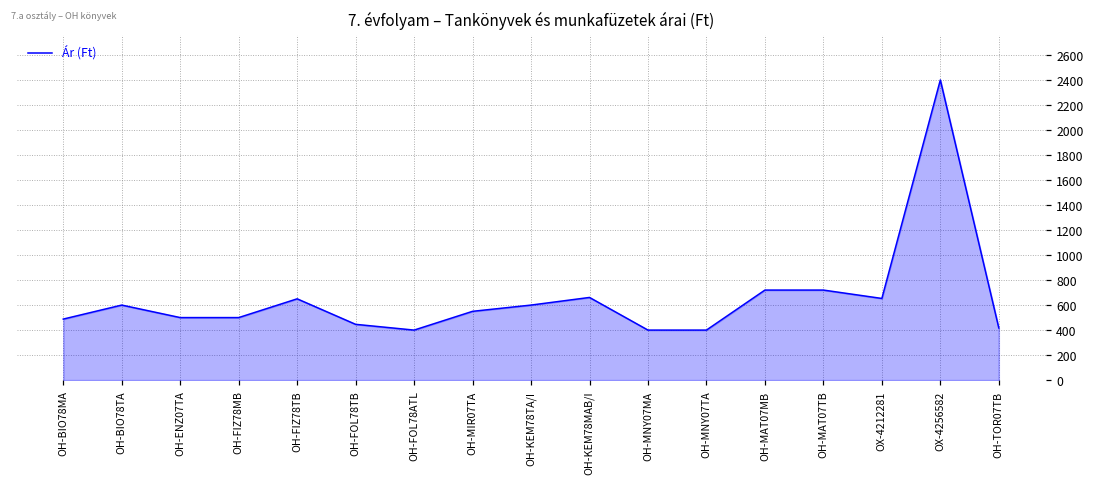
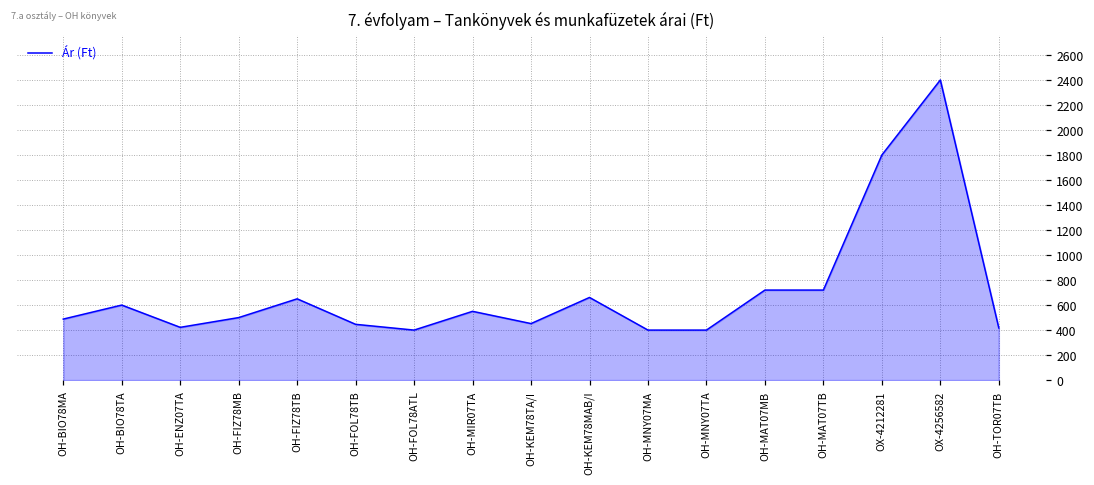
  {
    "OH-BIO78MA": 490,
    "OH-BIO78TA": 600,
-   "OH-ENZ07TA": 500,
+   "OH-ENZ07TA": 420,
    "OH-FIZ78MB": 500,
    "OH-FIZ78TB": 650,
    "OH-FOL78TB": 450,
    "OH-FOL78ATL": 400,
    "OH-MIR07TA": 550,
-   "OH-KEM78TA/I": 600,
+   "OH-KEM78TA/I": 450,
    "OH-KEM78MAB/I": 660,
    "OH-MNY07MA": 400,
    "OH-MNY07TA": 400,
    "OH-MAT07MB": 720,
    "OH-MAT07TB": 720,
-   "OX-4212281": 650,
+   "OX-4212281": 1800,
    "OX-4256582": 2400,
    "OH-TOR07TB": 420
  }
